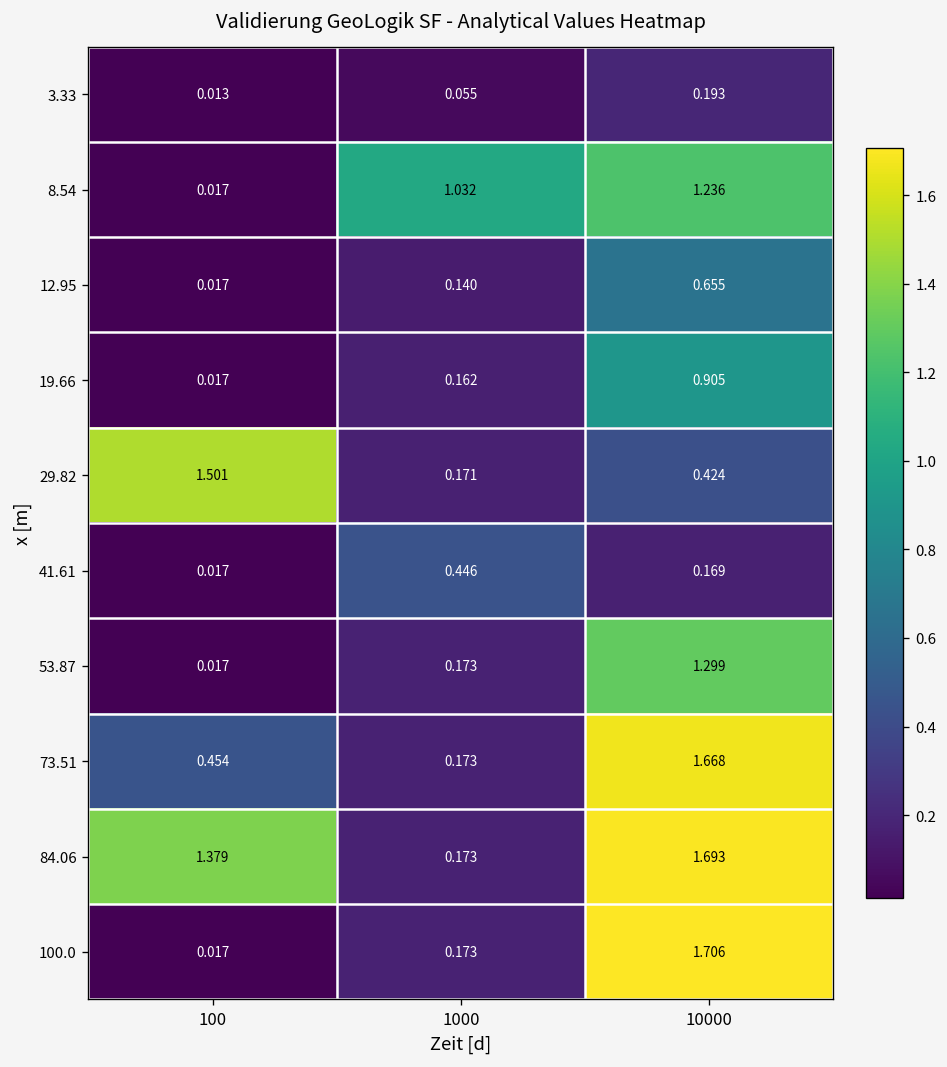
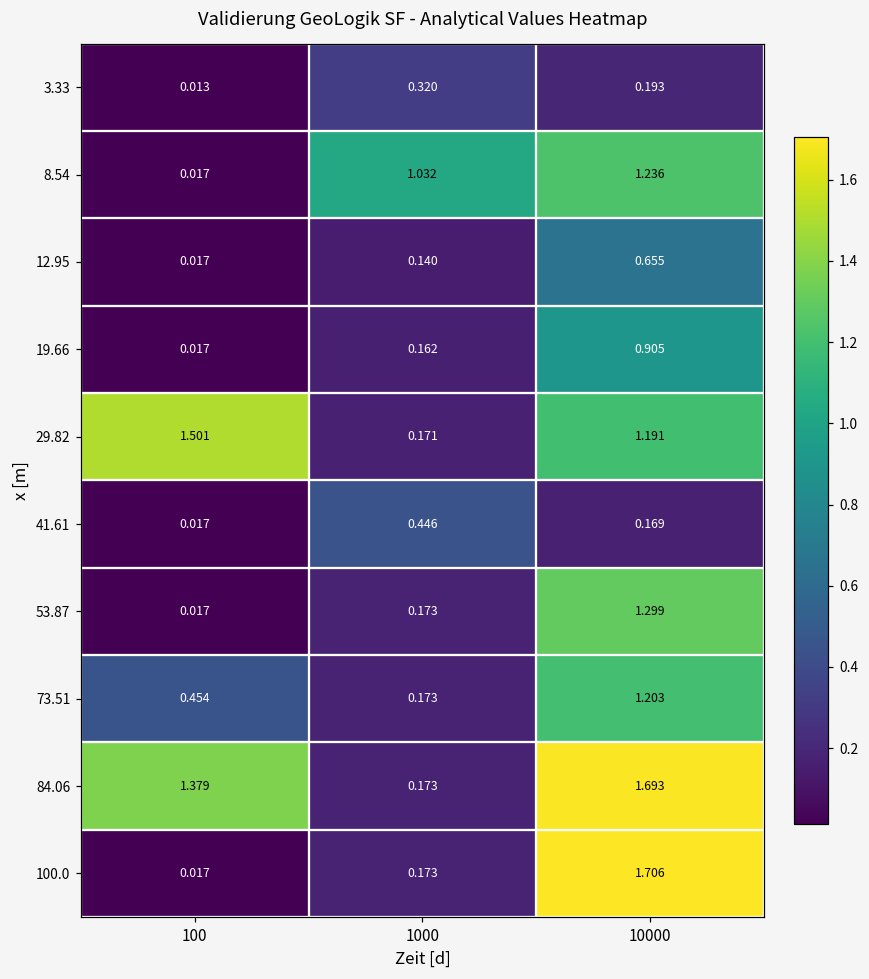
  {
    "3.33": {
      "100": 0.013,
-     "1000": 0.055,
+     "1000": 0.320,
      "10000": 0.193
    },
    "8.54": {
      "100": 0.017,
      "1000": 1.032,
      "10000": 1.236
    },
    "12.95": {
      "100": 0.017,
      "1000": 0.140,
      "10000": 0.655
    },
    "19.66": {
      "100": 0.017,
      "1000": 0.162,
      "10000": 0.905
    },
    "29.82": {
      "100": 1.501,
      "1000": 0.171,
-     "10000": 0.424
+     "10000": 1.191
    },
    "41.61": {
      "100": 0.017,
      "1000": 0.446,
      "10000": 0.169
    },
    "53.87": {
      "100": 0.017,
      "1000": 0.173,
      "10000": 1.299
    },
    "73.51": {
      "100": 0.454,
      "1000": 0.173,
-     "10000": 1.668
+     "10000": 1.203
    },
    "84.06": {
      "100": 1.379,
      "1000": 0.173,
      "10000": 1.693
    },
    "100.0": {
      "100": 0.017,
      "1000": 0.173,
      "10000": 1.706
    }
  }
